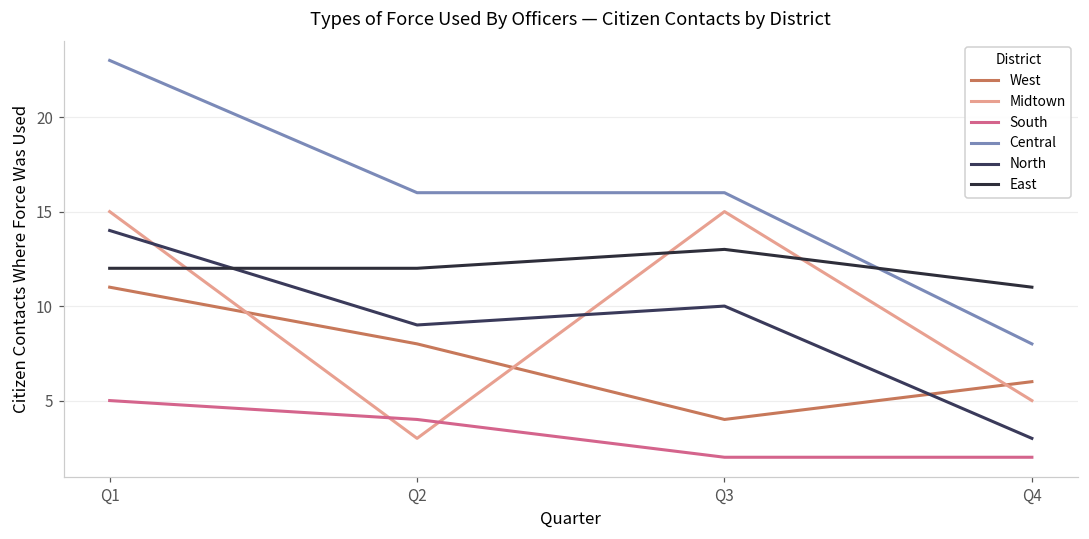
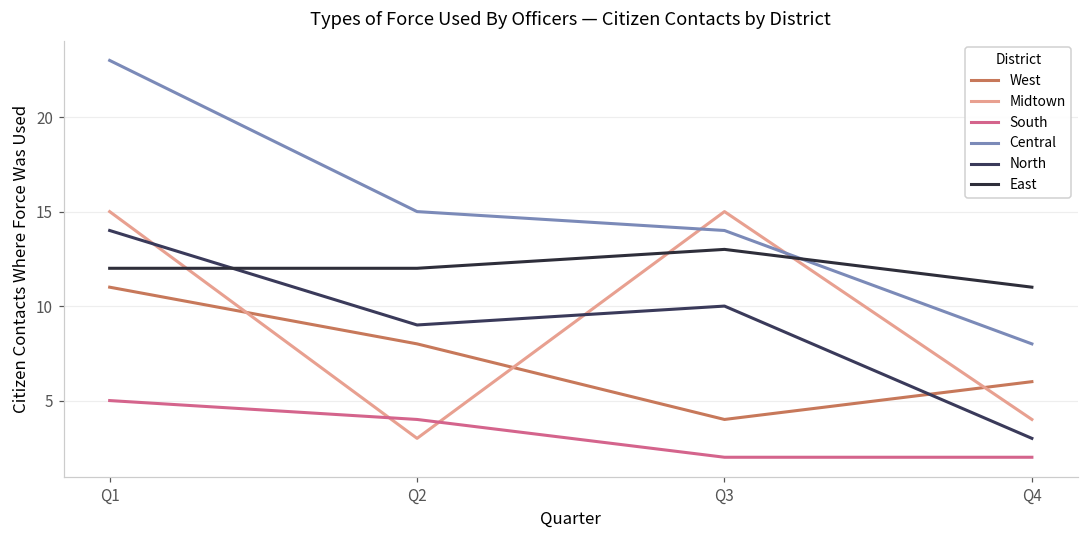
  {
    "Midtown": {
      "Q1": 15,
      "Q2": 3,
      "Q3": 15,
-     "Q4": 5
+     "Q4": 4
    },
    "Central": {
      "Q1": 23,
-     "Q2": 16,
-     "Q3": 16,
+     "Q2": 15,
+     "Q3": 14,
      "Q4": 8
    }
  }
